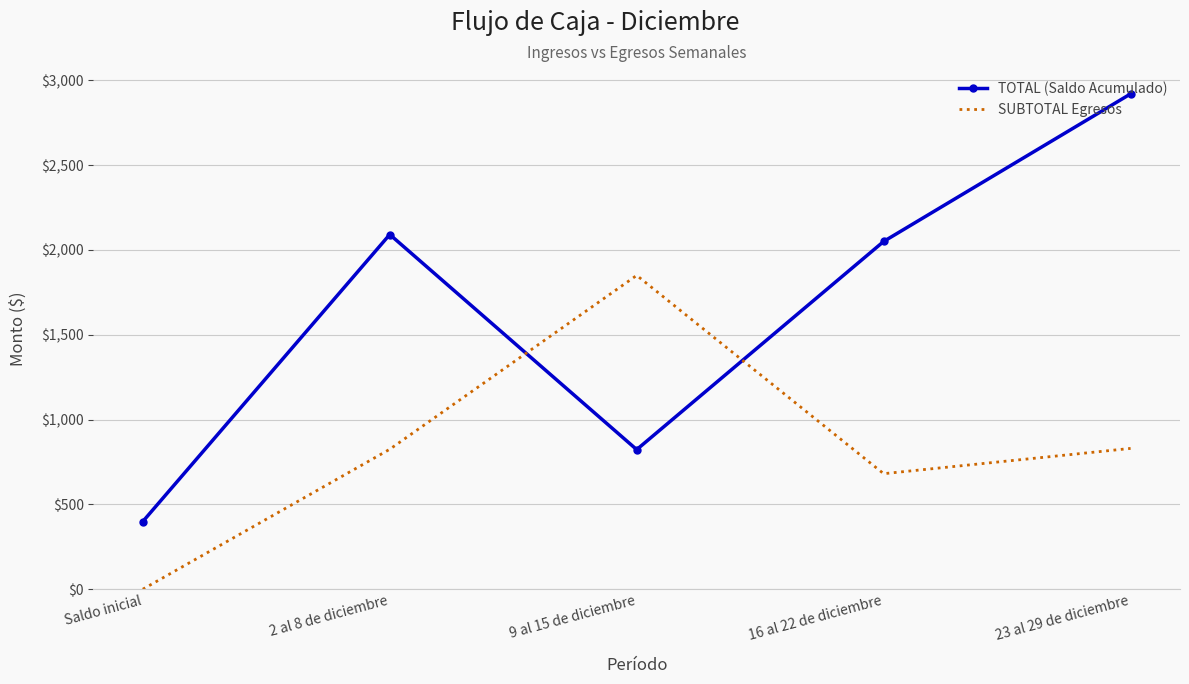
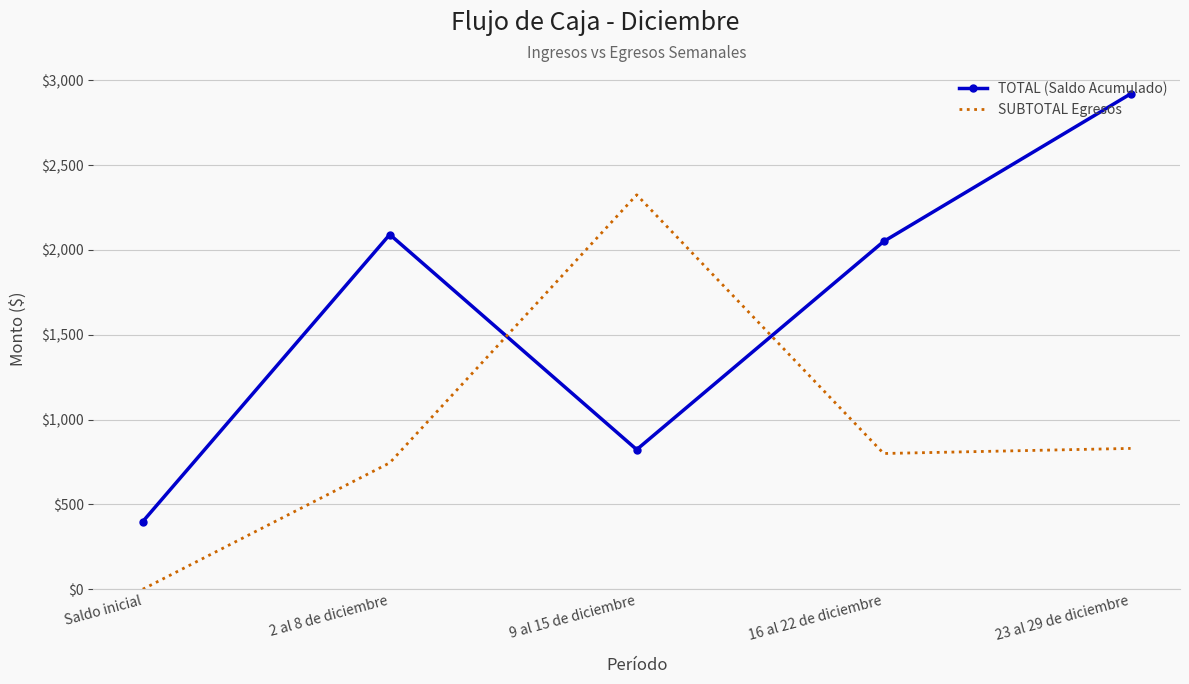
  {
    "TOTAL (Saldo Acumulado)": {
      "Saldo inicial": "$400",
      "2 al 8 de diciembre": "$2,090",
      "9 al 15 de diciembre": "$820",
      "16 al 22 de diciembre": "$2,050",
      "23 al 29 de diciembre": "$2,920"
    },
    "SUBTOTAL Egresos": {
      "Saldo inicial": "$0",
-     "2 al 8 de diciembre": "$830",
-     "9 al 15 de diciembre": "$1,850",
-     "16 al 22 de diciembre": "$680",
+     "2 al 8 de diciembre": "$750",
+     "9 al 15 de diciembre": "$2,330",
+     "16 al 22 de diciembre": "$800",
      "23 al 29 de diciembre": "$830"
    }
  }
